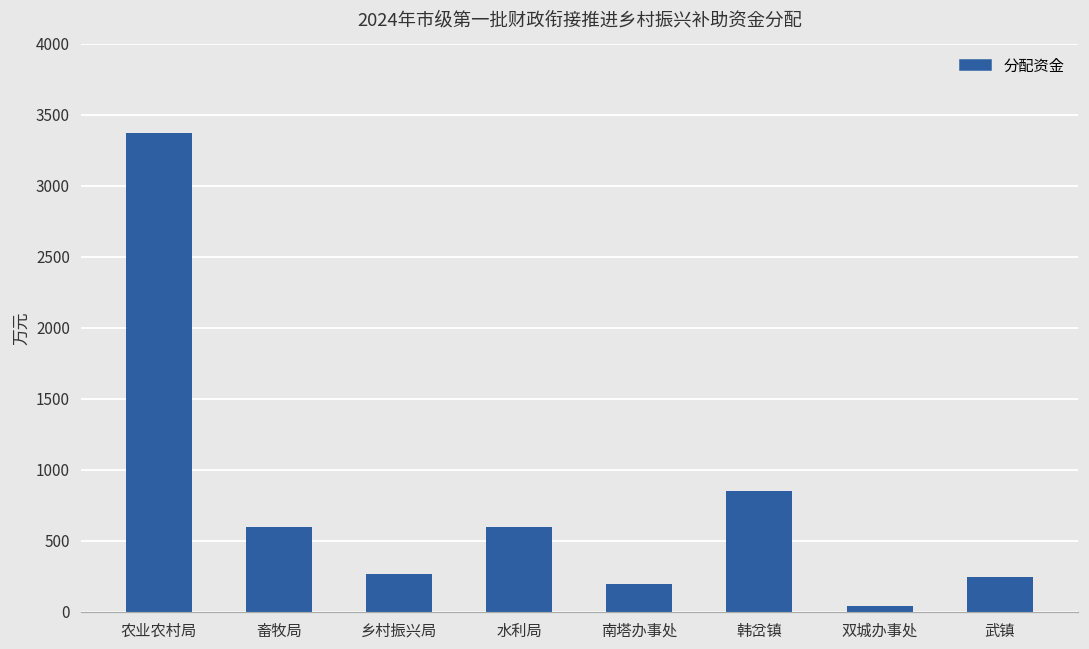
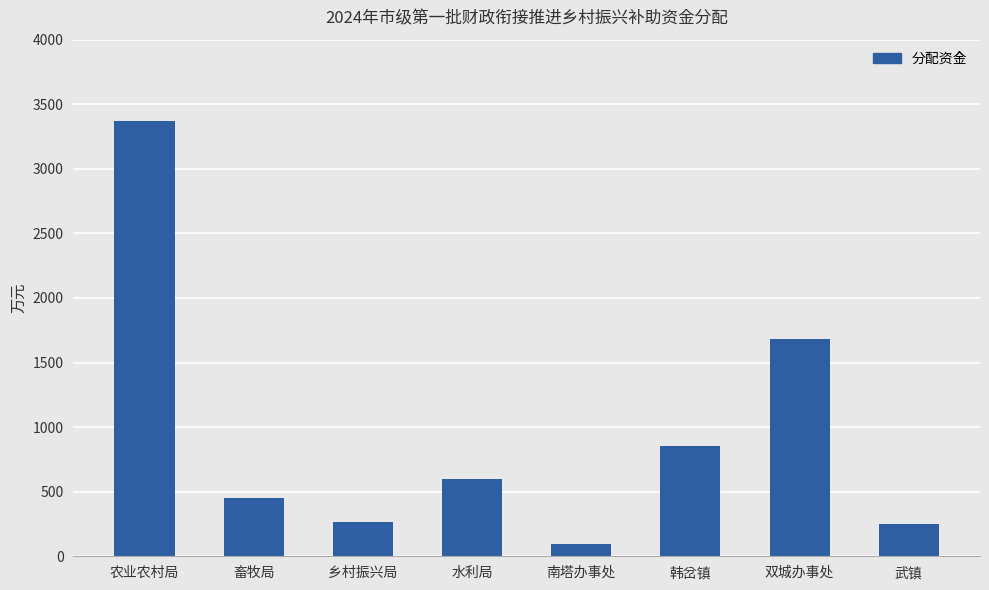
  {
    "农业农村局": 3370,
-   "畜牧局": 600,
+   "畜牧局": 450,
    "乡村振兴局": 270,
    "水利局": 600,
-   "南塔办事处": 200,
+   "南塔办事处": 100,
    "韩岔镇": 850,
-   "双城办事处": 50,
+   "双城办事处": 1680,
    "武镇": 250
  }
